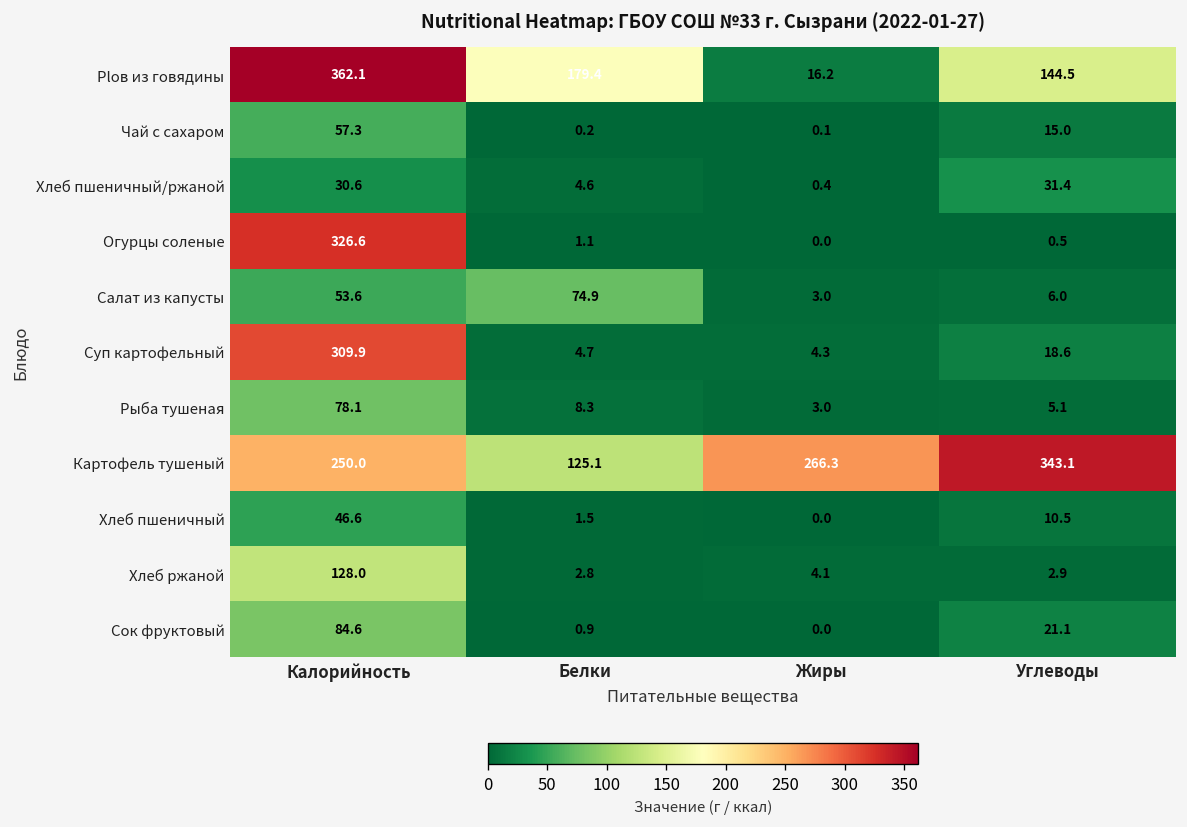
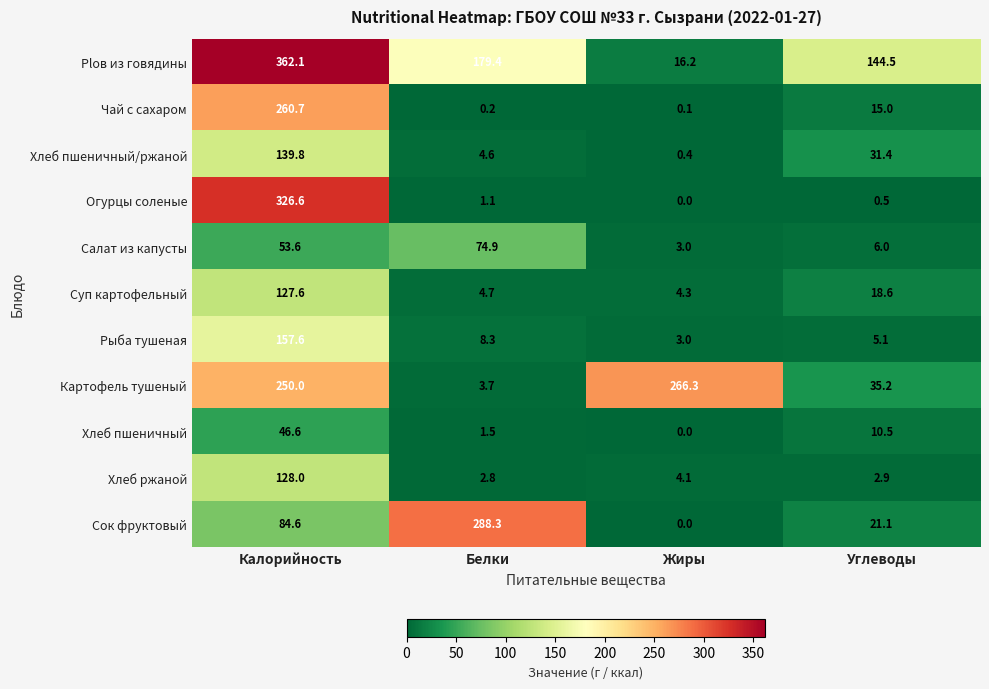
  {
    "Plов из говядины": {
      "Калорийность": 362.1,
      "Белки": 179.4,
      "Жиры": 16.2,
      "Углеводы": 144.5
    },
    "Чай с сахаром": {
-     "Калорийность": 57.3,
+     "Калорийность": 260.7,
      "Белки": 0.2,
      "Жиры": 0.1,
      "Углеводы": 15.0
    },
    "Хлеб пшеничный/ржаной": {
-     "Калорийность": 30.6,
+     "Калорийность": 139.8,
      "Белки": 4.6,
      "Жиры": 0.4,
      "Углеводы": 31.4
    },
    "Огурцы соленые": {
      "Калорийность": 326.6,
      "Белки": 1.1,
      "Жиры": 0.0,
      "Углеводы": 0.5
    },
    "Салат из капусты": {
      "Калорийность": 53.6,
      "Белки": 74.9,
      "Жиры": 3.0,
      "Углеводы": 6.0
    },
    "Суп картофельный": {
-     "Калорийность": 309.9,
+     "Калорийность": 127.6,
      "Белки": 4.7,
      "Жиры": 4.3,
      "Углеводы": 18.6
    },
    "Рыба тушеная": {
-     "Калорийность": 78.1,
+     "Калорийность": 157.6,
      "Белки": 8.3,
      "Жиры": 3.0,
      "Углеводы": 5.1
    },
    "Картофель тушеный": {
      "Калорийность": 250.0,
-     "Белки": 125.1,
+     "Белки": 3.7,
      "Жиры": 266.3,
-     "Углеводы": 343.1
+     "Углеводы": 35.2
    },
    "Хлеб пшеничный": {
      "Калорийность": 46.6,
      "Белки": 1.5,
      "Жиры": 0.0,
      "Углеводы": 10.5
    },
    "Хлеб ржаной": {
      "Калорийность": 128.0,
      "Белки": 2.8,
      "Жиры": 4.1,
      "Углеводы": 2.9
    },
    "Сок фруктовый": {
      "Калорийность": 84.6,
-     "Белки": 0.9,
+     "Белки": 288.3,
      "Жиры": 0.0,
      "Углеводы": 21.1
    }
  }
